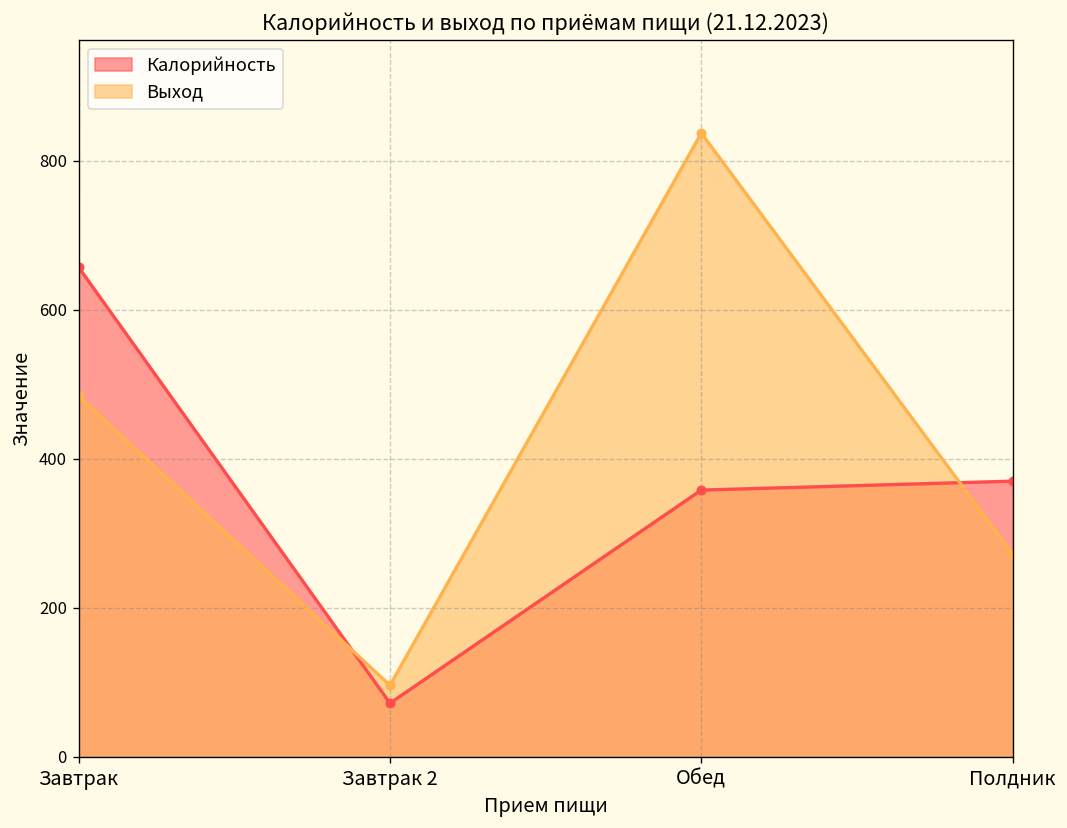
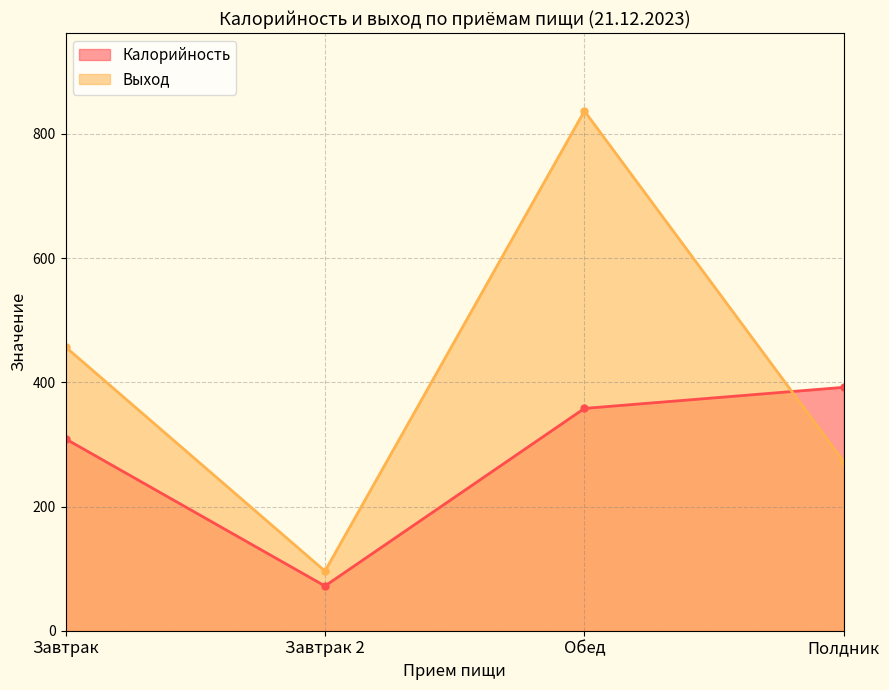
  {
    "Калорийность": {
-     "Завтрак": 660,
+     "Завтрак": 310,
      "Завтрак 2": 70,
      "Обед": 360,
-     "Полдник": 370
+     "Полдник": 390
    },
    "Выход": {
-     "Завтрак": 480,
+     "Завтрак": 460,
      "Завтрак 2": 100,
      "Обед": 840,
      "Полдник": 270
    }
  }
